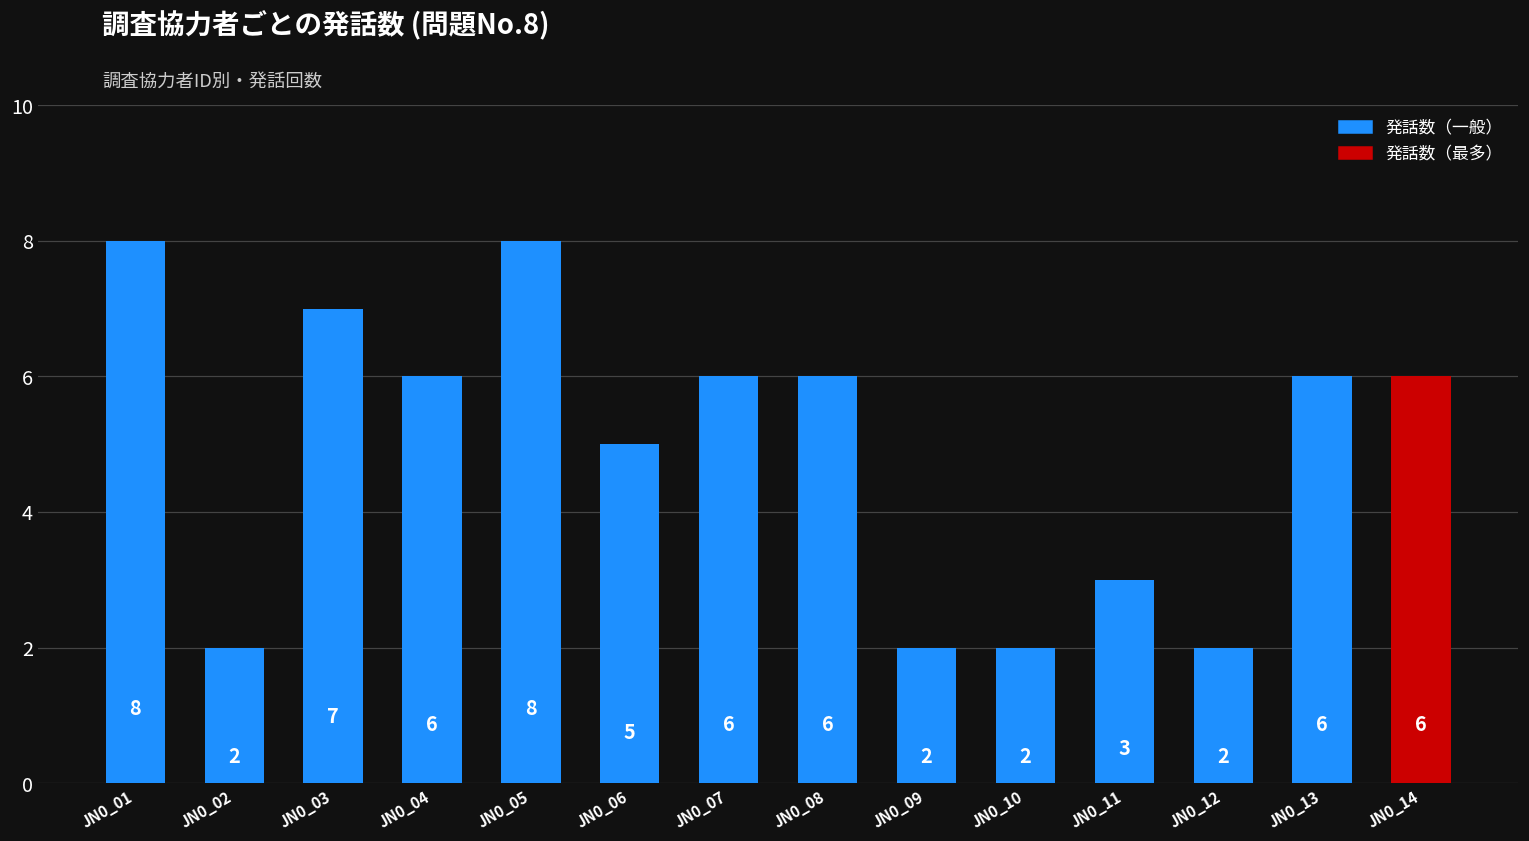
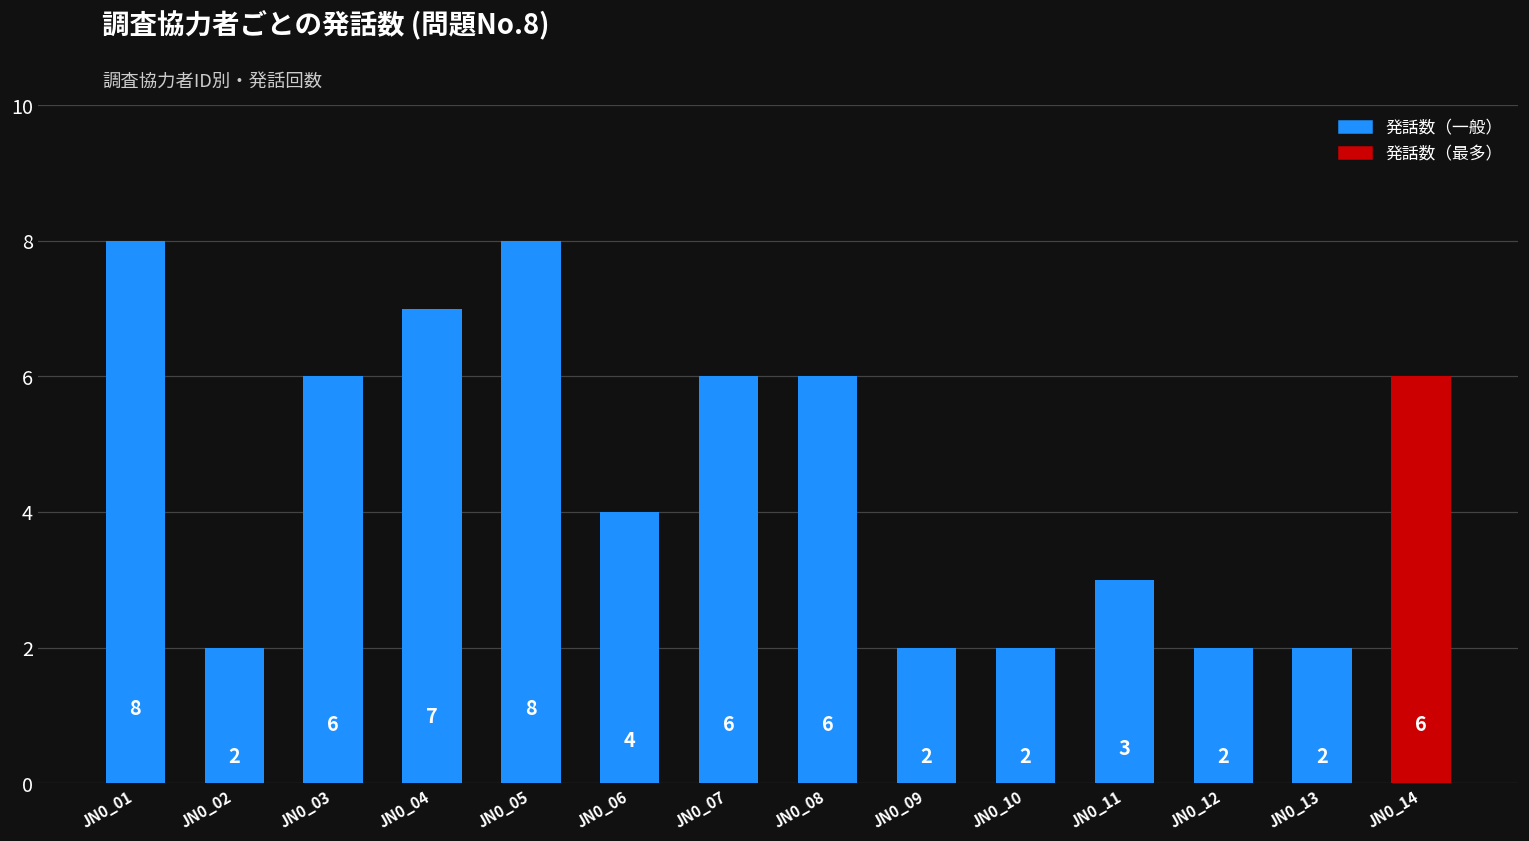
  {
    "JN0_01": 8,
    "JN0_02": 2,
-   "JN0_03": 7,
-   "JN0_04": 6,
+   "JN0_03": 6,
+   "JN0_04": 7,
    "JN0_05": 8,
-   "JN0_06": 5,
+   "JN0_06": 4,
    "JN0_07": 6,
    "JN0_08": 6,
    "JN0_09": 2,
    "JN0_10": 2,
    "JN0_11": 3,
    "JN0_12": 2,
-   "JN0_13": 6,
+   "JN0_13": 2,
    "JN0_14": 6
  }
